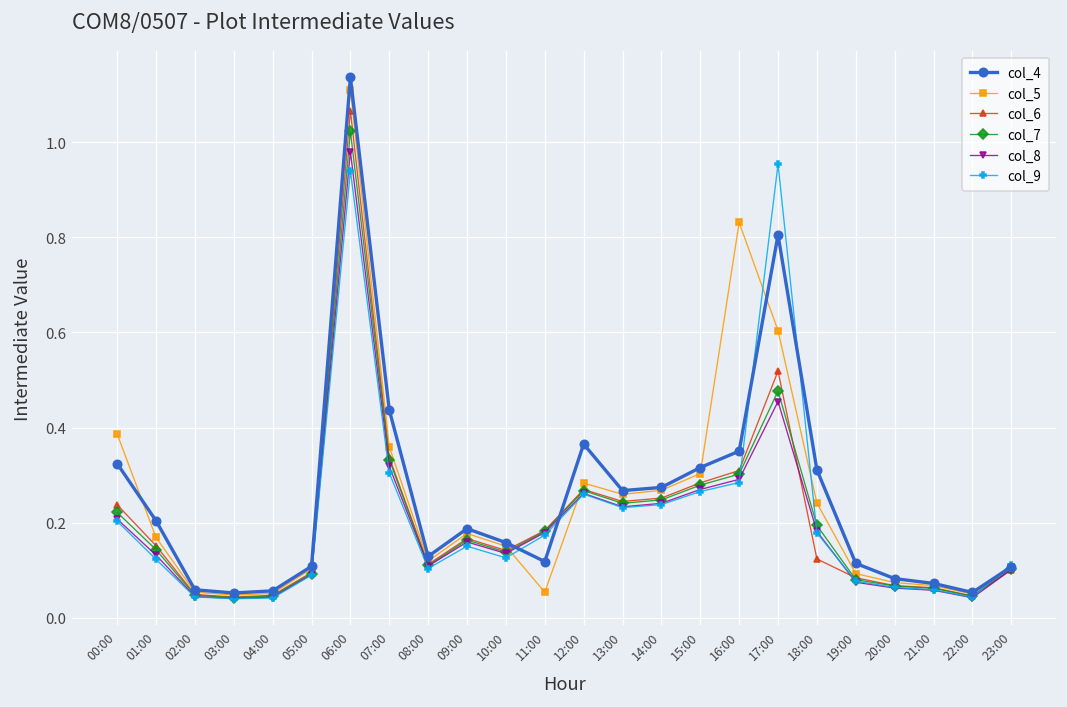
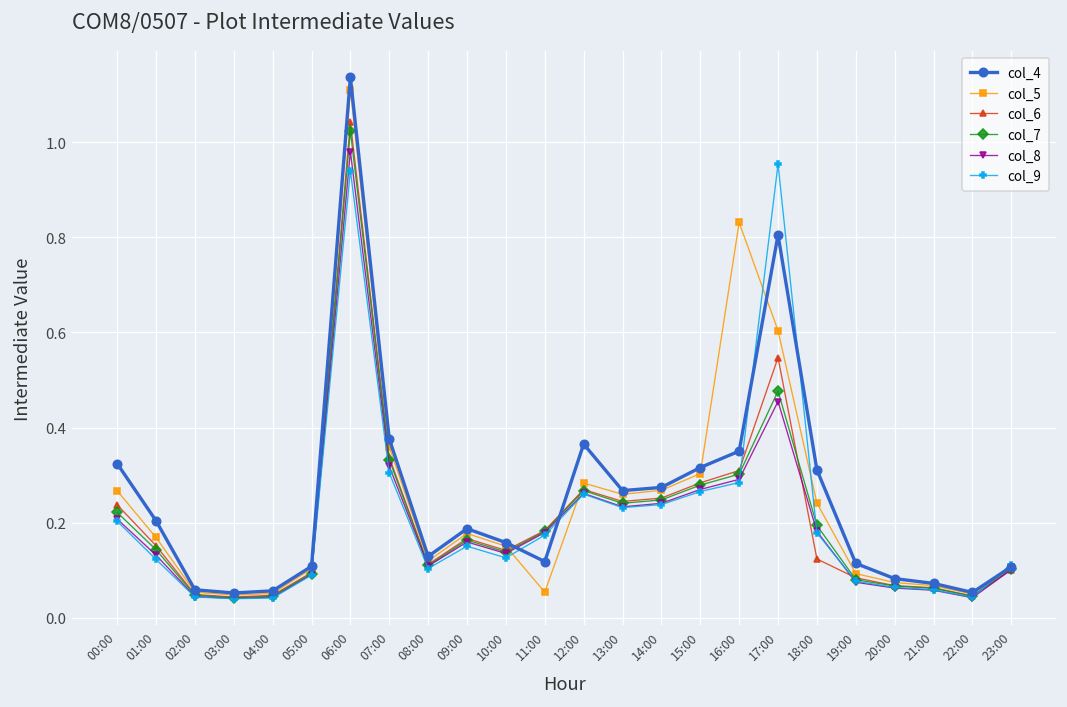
  {
    "col_4": {
      "00:00": 0.32,
      "01:00": 0.20,
      "06:00": 1.14,
-     "07:00": 0.44,
+     "07:00": 0.38,
      "08:00": 0.13,
      "09:00": 0.19,
      "10:00": 0.16,
      "11:00": 0.12,
      "12:00": 0.37,
      "13:00": 0.27,
      "15:00": 0.32,
      "16:00": 0.35,
      "17:00": 0.81,
      "18:00": 0.31,
      "19:00": 0.11,
      "20:00": 0.08
    },
    "col_5": {
-     "00:00": 0.39,
+     "00:00": 0.27,
      "01:00": 0.17,
      "06:00": 1.11,
      "07:00": 0.36,
      "08:00": 0.12,
      "09:00": 0.18,
      "10:00": 0.15,
      "11:00": 0.05,
      "12:00": 0.28,
      "13:00": 0.26,
      "15:00": 0.30,
      "16:00": 0.83,
      "17:00": 0.60,
      "18:00": 0.24,
      "19:00": 0.09,
      "20:00": 0.07
    },
    "col_6": {
      "00:00": 0.24,
      "01:00": 0.15,
-     "06:00": 1.07,
+     "06:00": 1.04,
      "16:00": 0.31,
-     "17:00": 0.52,
+     "17:00": 0.55,
      "18:00": 0.12
    },
    "col_7": {
      "00:00": 0.22,
      "01:00": 0.14,
      "06:00": 1.02,
      "16:00": 0.30,
      "17:00": 0.48,
      "18:00": 0.19
    },
    "col_8": {
      "01:00": 0.13,
      "06:00": 0.98,
      "07:00": 0.32,
      "16:00": 0.29,
      "17:00": 0.45
    },
    "col_9": {
      "01:00": 0.12,
      "06:00": 0.94,
      "07:00": 0.30,
      "09:00": 0.15,
      "10:00": 0.13,
      "16:00": 0.28,
      "17:00": 0.95
    }
  }
